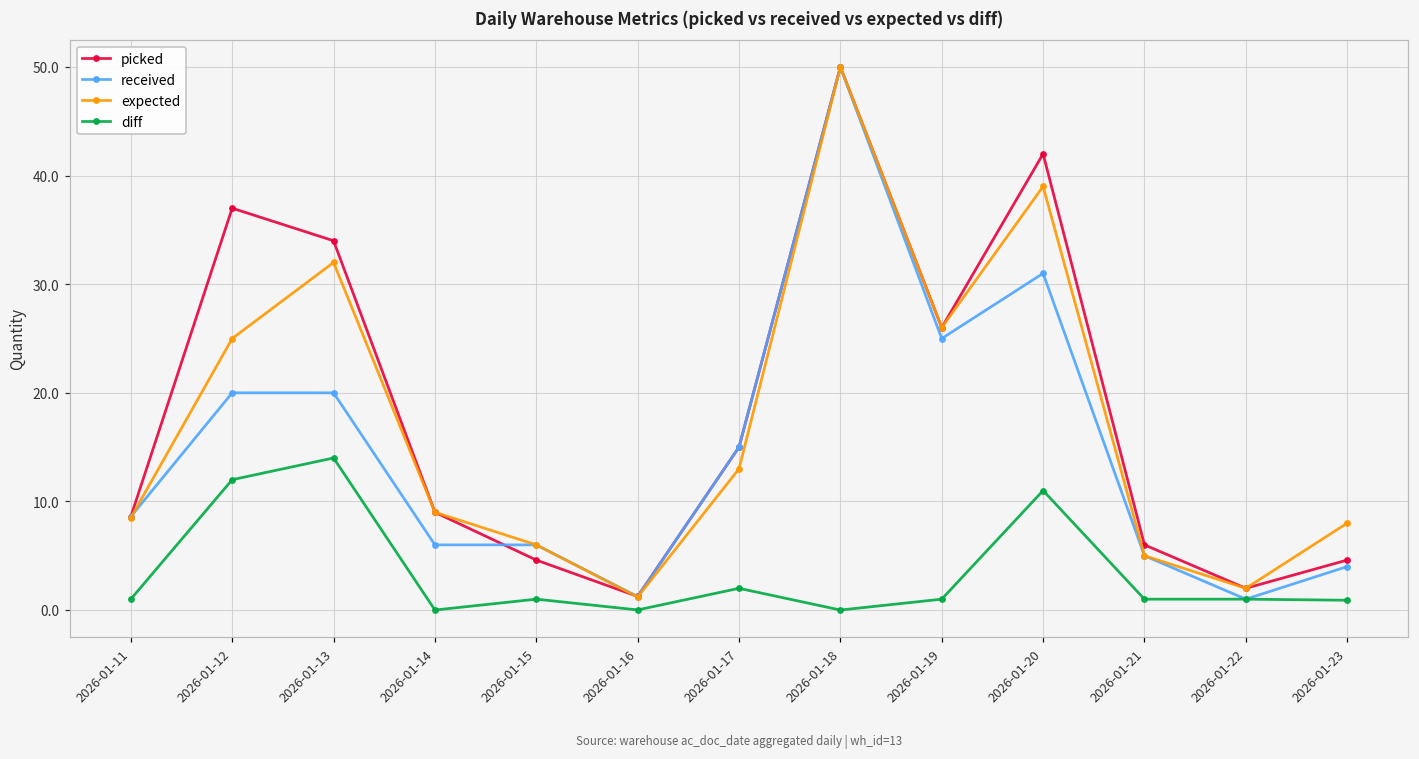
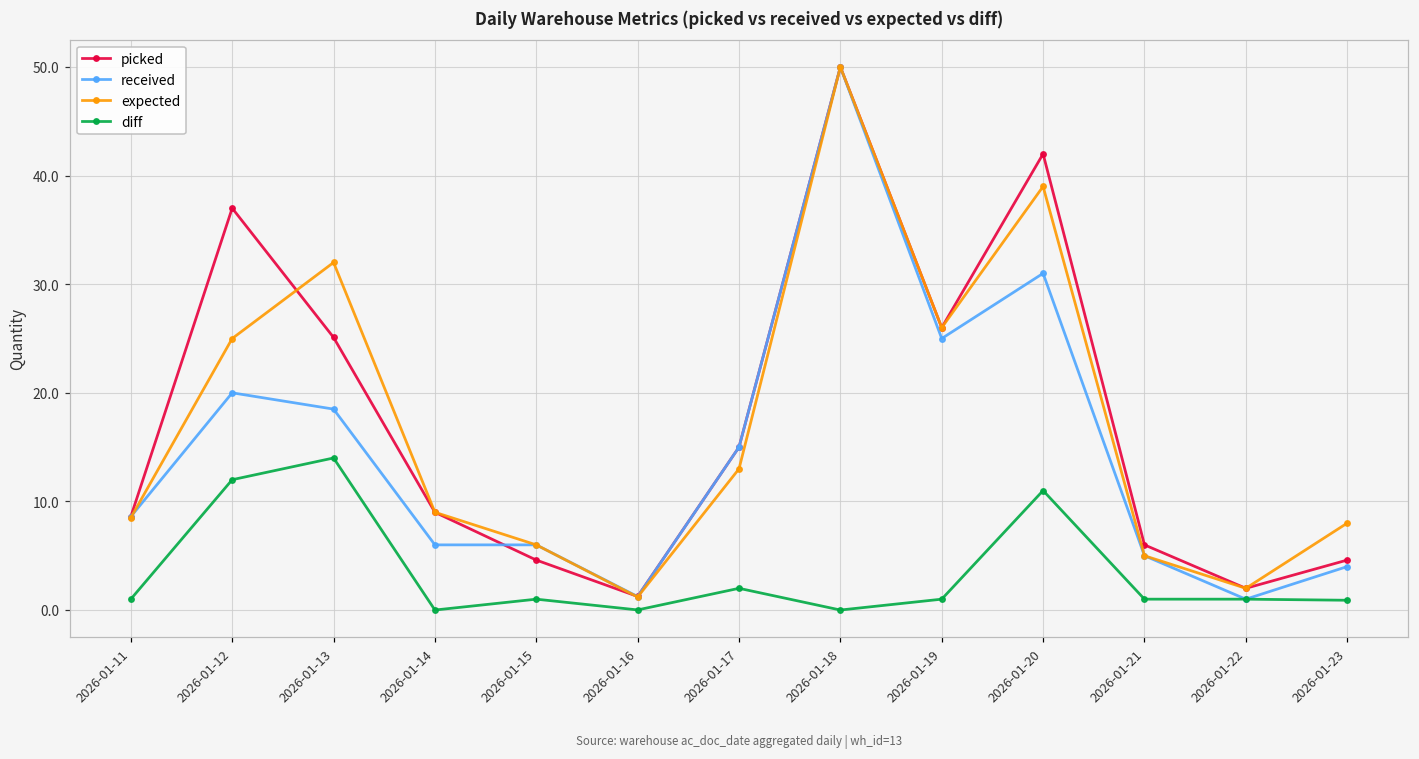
  {
    "picked": {
      "2026-01-12": 37,
-     "2026-01-13": 34,
+     "2026-01-13": 25,
      "2026-01-15": 5,
      "2026-01-20": 42,
      "2026-01-21": 6,
      "2026-01-23": 5
    },
    "received": {
      "2026-01-12": 20,
-     "2026-01-13": 20,
+     "2026-01-13": 19,
      "2026-01-14": 6,
      "2026-01-19": 25,
      "2026-01-20": 31,
      "2026-01-23": 4
    },
    "expected": {
      "2026-01-12": 25,
      "2026-01-13": 32,
      "2026-01-17": 13,
      "2026-01-20": 39,
      "2026-01-23": 8
    },
    "diff": {
      "2026-01-11": 1,
      "2026-01-12": 12,
      "2026-01-13": 14,
      "2026-01-14": 0,
      "2026-01-15": 1,
      "2026-01-16": 0,
      "2026-01-17": 2,
      "2026-01-18": 0,
      "2026-01-19": 1,
      "2026-01-20": 11,
      "2026-01-21": 1,
      "2026-01-23": 1
    }
  }
